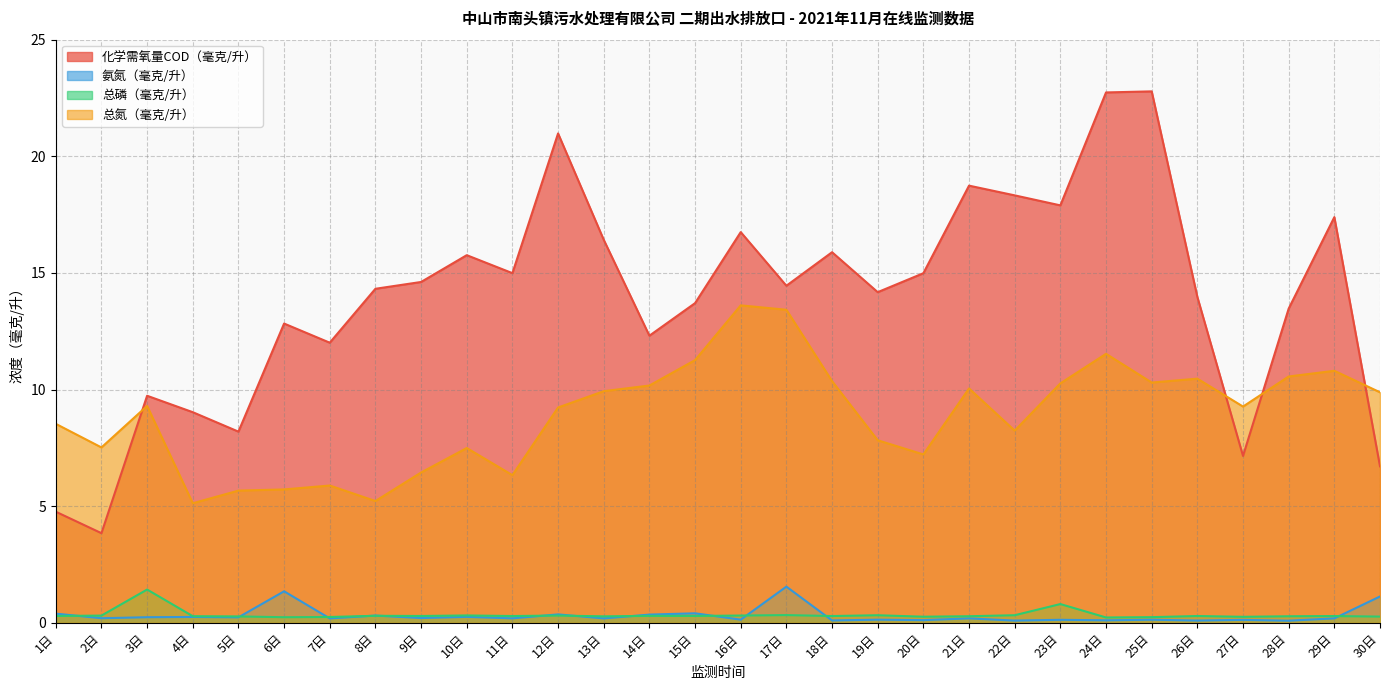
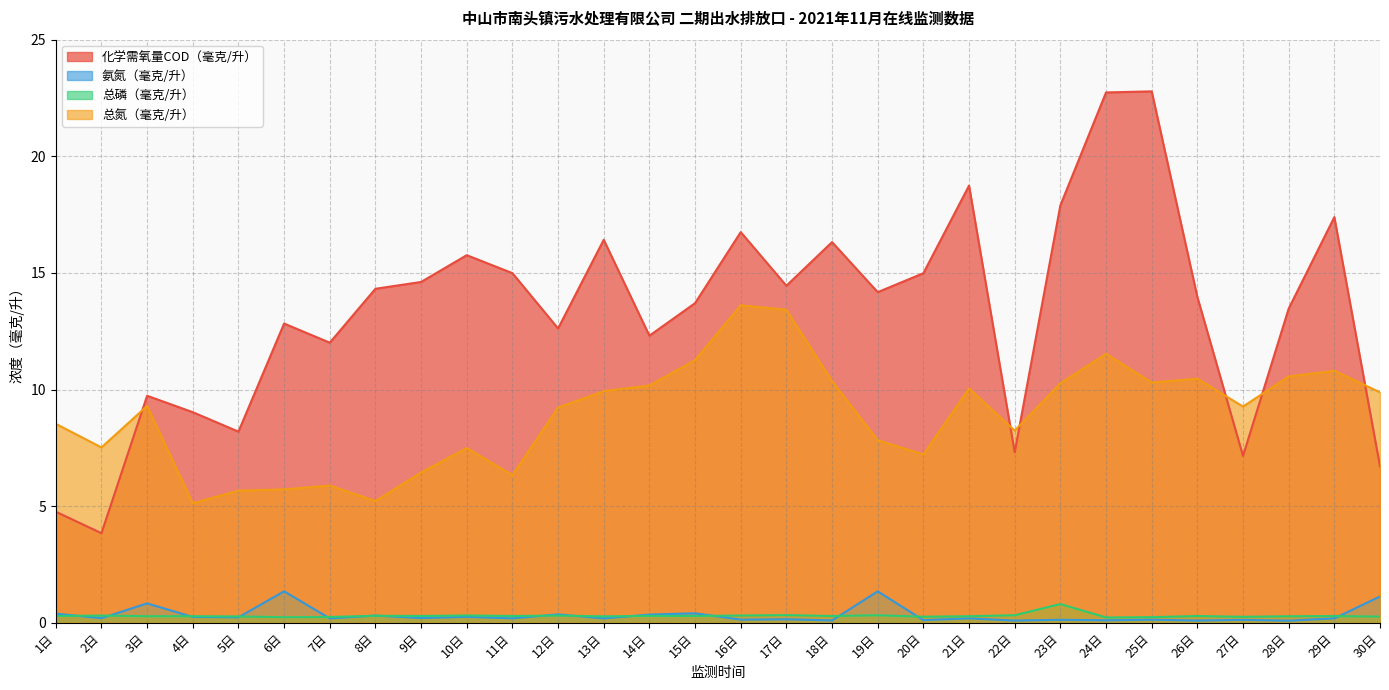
  {
    "化学需氧量COD（毫克/升）": {
      "1日": 4.8,
      "2日": 3.8,
      "3日": 9.7,
      "4日": 9.0,
      "5日": 8.2,
      "6日": 12.8,
      "7日": 12.0,
      "8日": 14.3,
      "9日": 14.6,
      "10日": 15.8,
      "11日": 15.0,
-     "12日": 21.0,
+     "12日": 12.6,
      "13日": 16.4,
      "14日": 12.3,
      "15日": 13.7,
      "16日": 16.8,
      "17日": 14.5,
-     "18日": 15.9,
+     "18日": 16.3,
      "19日": 14.2,
      "20日": 15.0,
      "21日": 18.7,
-     "22日": 18.3,
+     "22日": 7.3,
      "23日": 17.9,
      "24日": 22.7,
      "25日": 22.8,
      "26日": 14.0,
      "27日": 7.2,
      "28日": 13.5,
      "29日": 17.4,
      "30日": 6.7
    },
    "氨氮（毫克/升）": {
      "2日": 0.2,
-     "3日": 0.2,
+     "3日": 0.8,
      "6日": 1.4,
      "15日": 0.4,
      "16日": 0.1,
-     "17日": 1.6,
+     "17日": 0.2,
      "18日": 0.1,
-     "19日": 0.1,
+     "19日": 1.3,
      "20日": 0.1,
      "22日": 0.1,
      "23日": 0.1,
      "24日": 0.1,
      "26日": 0.1,
      "27日": 0.1,
      "28日": 0.1,
      "30日": 1.1
    },
    "总磷（毫克/升）": {
      "2日": 0.3,
-     "3日": 1.4,
+     "3日": 0.3,
      "6日": 0.2,
      "15日": 0.3,
      "16日": 0.3,
      "17日": 0.3,
      "18日": 0.3,
      "19日": 0.3,
      "20日": 0.3,
      "22日": 0.3,
      "23日": 0.8,
      "24日": 0.2,
      "26日": 0.3,
      "27日": 0.3,
      "28日": 0.3,
      "30日": 0.3
    },
    "总氮（毫克/升）": {
      "1日": 8.5,
      "2日": 7.5,
      "3日": 9.3,
      "4日": 5.1,
      "5日": 5.7,
      "6日": 5.7,
      "7日": 5.9,
      "8日": 5.2,
      "9日": 6.4,
      "10日": 7.5,
      "11日": 6.3,
      "12日": 9.2,
      "13日": 9.9,
      "14日": 10.2,
      "15日": 11.3,
      "16日": 13.6,
      "17日": 13.4,
      "18日": 10.4,
      "19日": 7.8,
      "20日": 7.2,
      "21日": 10.0,
      "22日": 8.2,
      "23日": 10.3,
      "24日": 11.5,
      "25日": 10.3,
      "26日": 10.5,
      "27日": 9.3,
      "28日": 10.6,
      "29日": 10.8,
      "30日": 9.9
    }
  }
